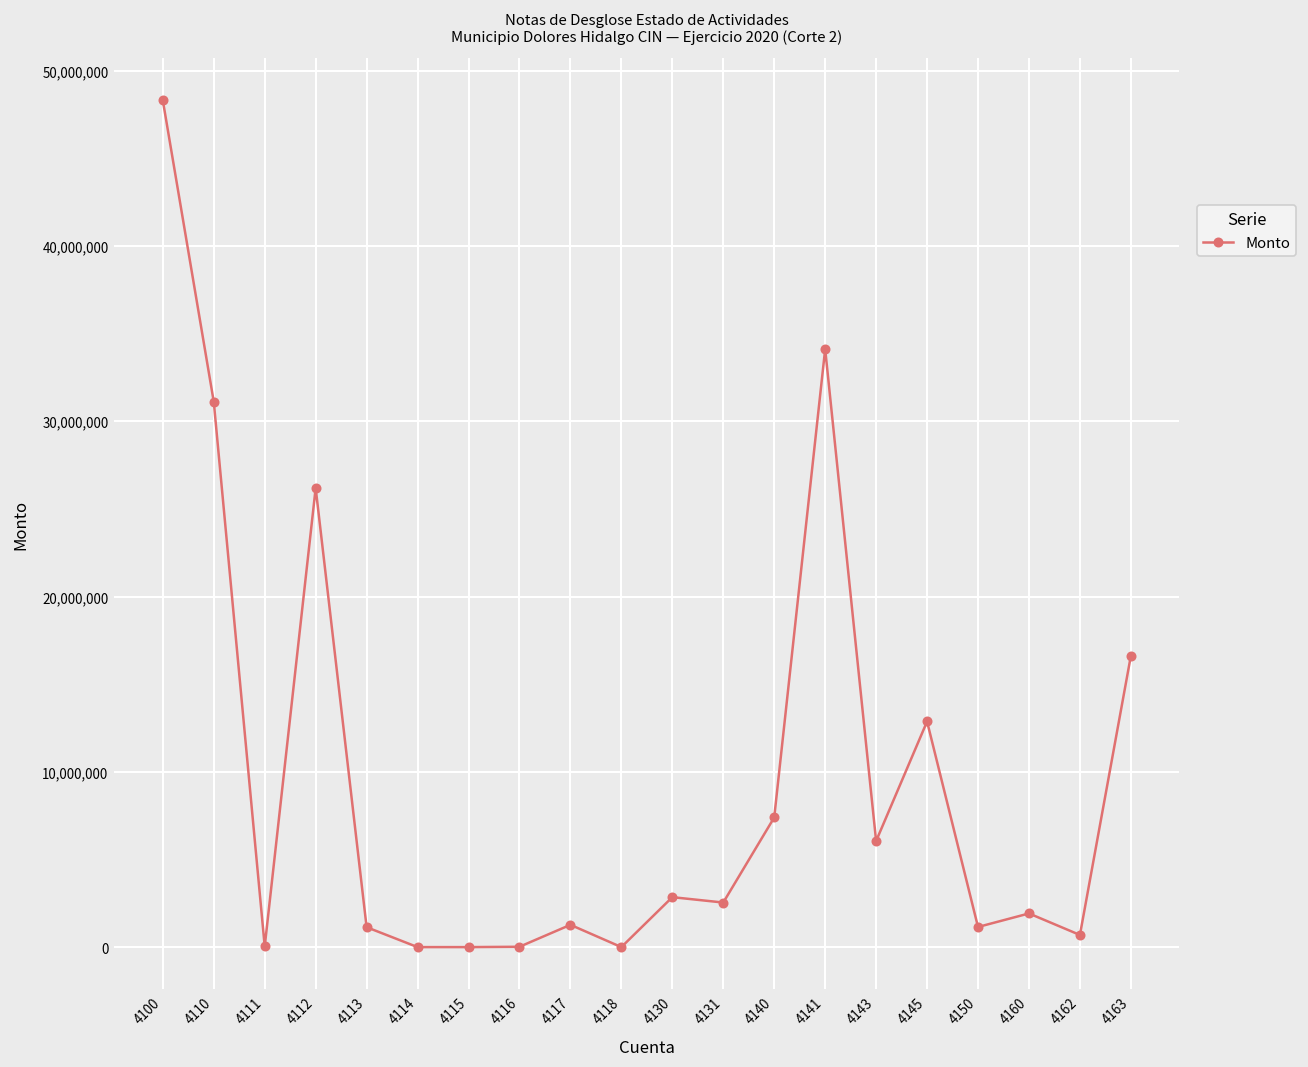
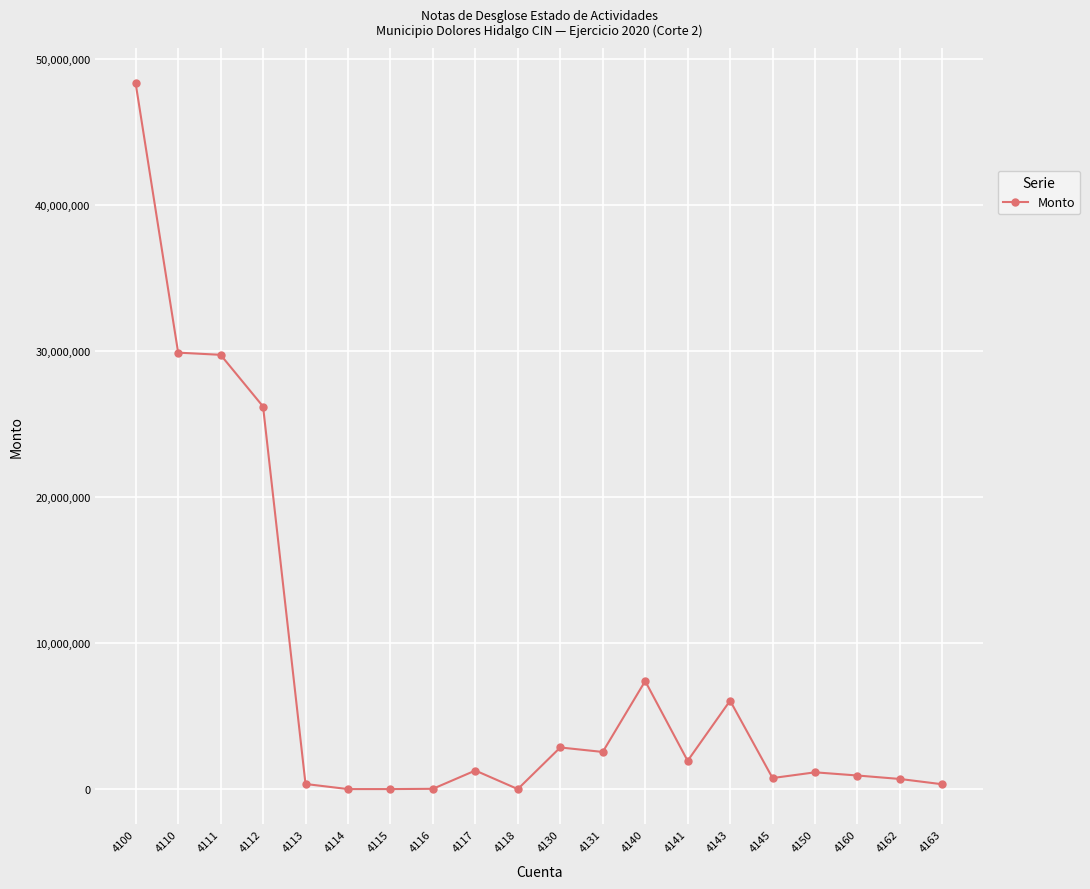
  {
    "4100": "48,300,000",
-   "4110": "31,100,000",
-   "4111": "0",
+   "4110": "29,900,000",
+   "4111": "29,700,000",
    "4112": "26,200,000",
-   "4113": "1,100,000",
+   "4113": "300,000",
    "4114": "0",
    "4115": "0",
    "4116": "0",
    "4117": "1,300,000",
    "4118": "0",
    "4130": "2,800,000",
    "4131": "2,500,000",
    "4140": "7,400,000",
-   "4141": "34,100,000",
+   "4141": "1,900,000",
    "4143": "6,100,000",
-   "4145": "12,900,000",
+   "4145": "800,000",
    "4150": "1,100,000",
-   "4160": "1,900,000",
+   "4160": "900,000",
    "4162": "700,000",
-   "4163": "16,600,000"
+   "4163": "300,000"
  }
